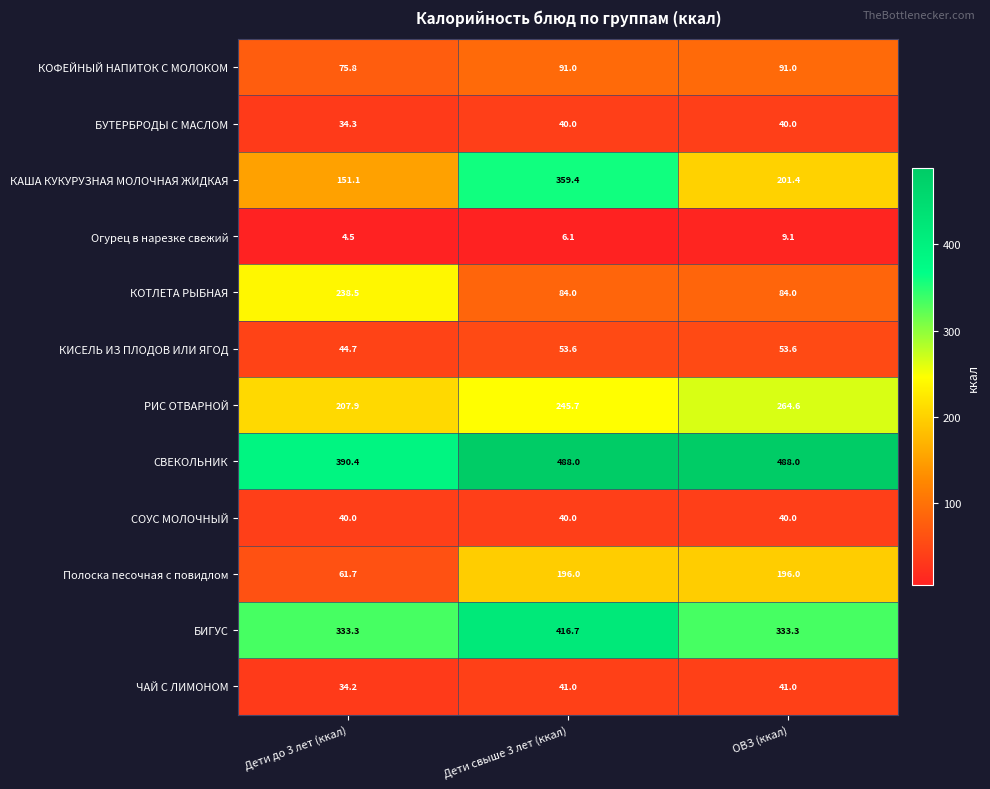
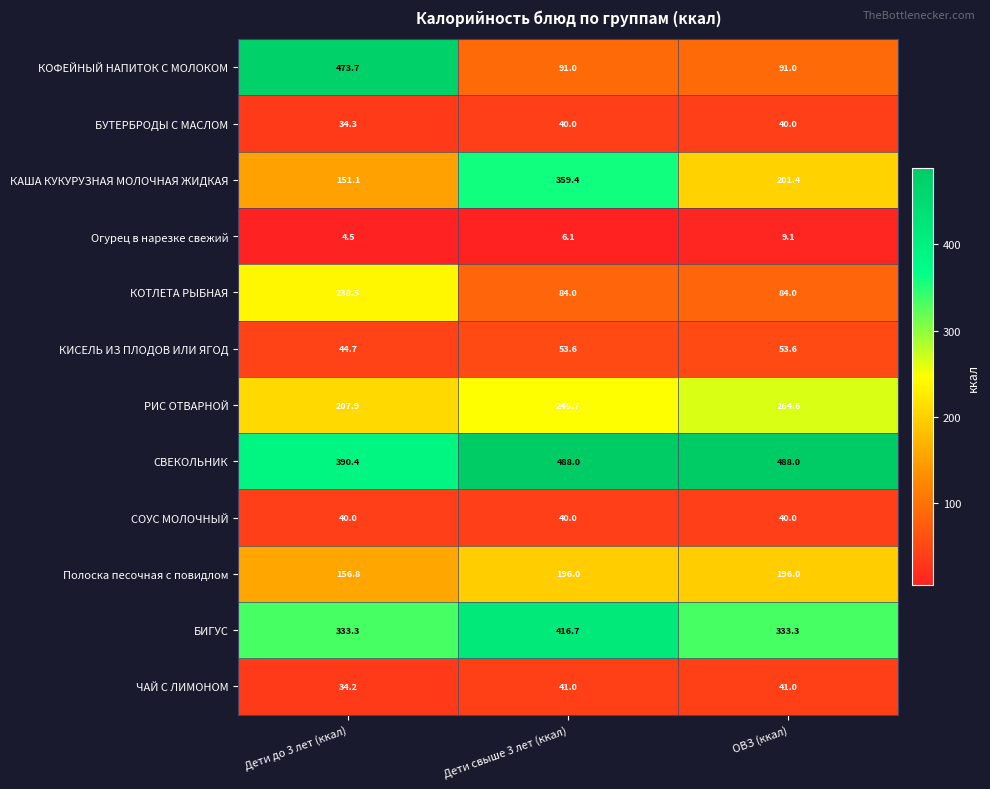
  {
    "КОФЕЙНЫЙ НАПИТОК С МОЛОКОМ": {
-     "Дети до 3 лет (ккал)": 75.8,
+     "Дети до 3 лет (ккал)": 473.7,
      "Дети свыше 3 лет (ккал)": 91.0,
      "ОВЗ (ккал)": 91.0
    },
    "БУТЕРБРОДЫ С МАСЛОМ": {
      "Дети до 3 лет (ккал)": 34.3,
      "Дети свыше 3 лет (ккал)": 40.0,
      "ОВЗ (ккал)": 40.0
    },
    "КАША КУКУРУЗНАЯ МОЛОЧНАЯ ЖИДКАЯ": {
      "Дети до 3 лет (ккал)": 151.1,
      "Дети свыше 3 лет (ккал)": 359.4,
      "ОВЗ (ккал)": 201.4
    },
    "Огурец в нарезке свежий": {
      "Дети до 3 лет (ккал)": 4.5,
      "Дети свыше 3 лет (ккал)": 6.1,
      "ОВЗ (ккал)": 9.1
    },
    "КОТЛЕТА РЫБНАЯ": {
      "Дети до 3 лет (ккал)": 238.5,
      "Дети свыше 3 лет (ккал)": 84.0,
      "ОВЗ (ккал)": 84.0
    },
    "КИСЕЛЬ ИЗ ПЛОДОВ ИЛИ ЯГОД": {
      "Дети до 3 лет (ккал)": 44.7,
      "Дети свыше 3 лет (ккал)": 53.6,
      "ОВЗ (ккал)": 53.6
    },
    "РИС ОТВАРНОЙ": {
      "Дети до 3 лет (ккал)": 207.9,
      "Дети свыше 3 лет (ккал)": 245.7,
      "ОВЗ (ккал)": 264.6
    },
    "СВЕКОЛЬНИК": {
      "Дети до 3 лет (ккал)": 390.4,
      "Дети свыше 3 лет (ккал)": 488.0,
      "ОВЗ (ккал)": 488.0
    },
    "СОУС МОЛОЧНЫЙ": {
      "Дети до 3 лет (ккал)": 40.0,
      "Дети свыше 3 лет (ккал)": 40.0,
      "ОВЗ (ккал)": 40.0
    },
    "Полоска песочная с повидлом": {
-     "Дети до 3 лет (ккал)": 61.7,
+     "Дети до 3 лет (ккал)": 156.8,
      "Дети свыше 3 лет (ккал)": 196.0,
      "ОВЗ (ккал)": 196.0
    },
    "БИГУС": {
      "Дети до 3 лет (ккал)": 333.3,
      "Дети свыше 3 лет (ккал)": 416.7,
      "ОВЗ (ккал)": 333.3
    },
    "ЧАЙ С ЛИМОНОМ": {
      "Дети до 3 лет (ккал)": 34.2,
      "Дети свыше 3 лет (ккал)": 41.0,
      "ОВЗ (ккал)": 41.0
    }
  }
